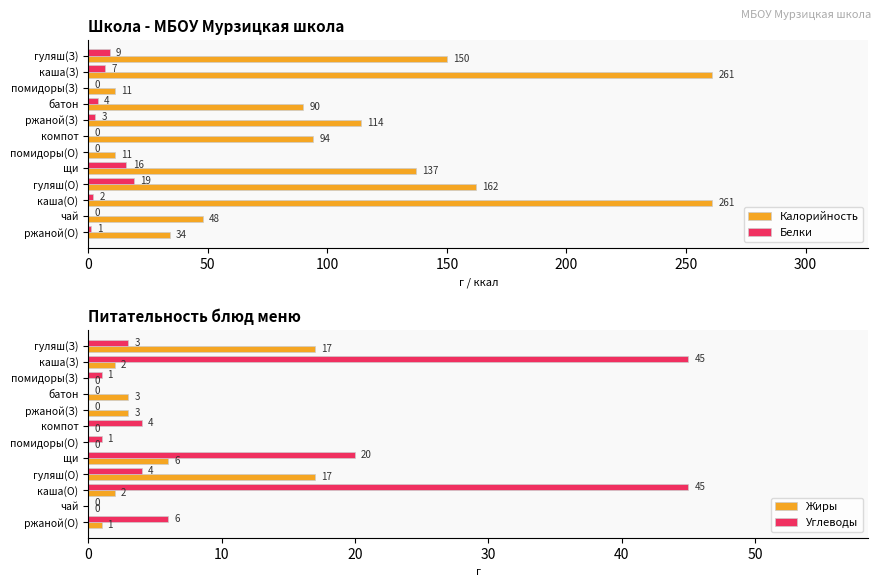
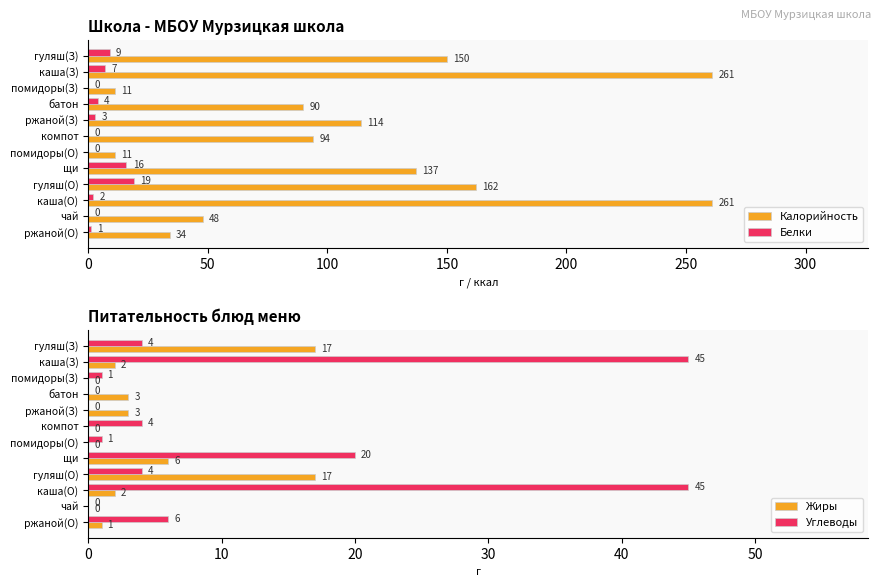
  {
    "Школа - МБОУ Мурзицкая школа": {
      "Калорийность": {
        "гуляш(З)": 150,
        "каша(З)": 261,
        "помидоры(З)": 11,
        "батон": 90,
        "ржаной(З)": 114,
        "компот": 94,
        "помидоры(О)": 11,
        "щи": 137,
        "гуляш(О)": 162,
        "каша(О)": 261,
        "чай": 48,
        "ржаной(О)": 34
      },
      "Белки": {
        "гуляш(З)": 9,
        "каша(З)": 7,
        "помидоры(З)": 0,
        "батон": 4,
        "ржаной(З)": 3,
        "компот": 0,
        "помидоры(О)": 0,
        "щи": 16,
        "гуляш(О)": 19,
        "каша(О)": 2,
        "чай": 0,
        "ржаной(О)": 1
      }
    },
    "Питательность блюд меню": {
      "Жиры": {
        "гуляш(З)": 17,
        "каша(З)": 2,
        "помидоры(З)": 0,
        "батон": 3,
        "ржаной(З)": 3,
        "компот": 0,
        "помидоры(О)": 0,
        "щи": 6,
        "гуляш(О)": 17,
        "каша(О)": 2,
        "ржаной(О)": 1
      },
      "Углеводы": {
-       "гуляш(З)": 3,
+       "гуляш(З)": 4,
        "каша(З)": 45,
        "помидоры(З)": 1,
        "батон": 0,
        "ржаной(З)": 0,
        "компот": 4,
        "помидоры(О)": 1,
        "щи": 20,
        "гуляш(О)": 4,
        "каша(О)": 45,
        "ржаной(О)": 6
      }
    }
  }
